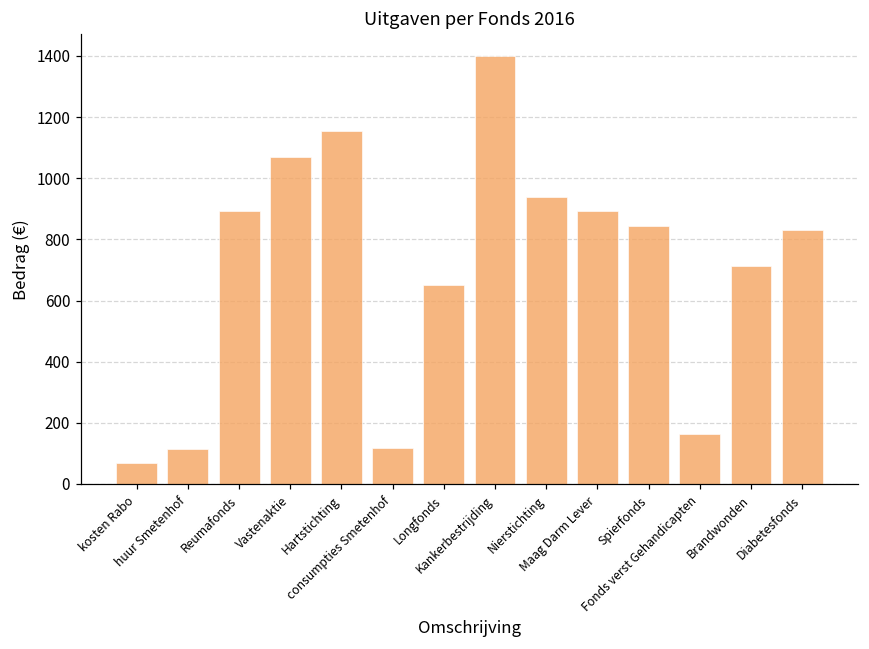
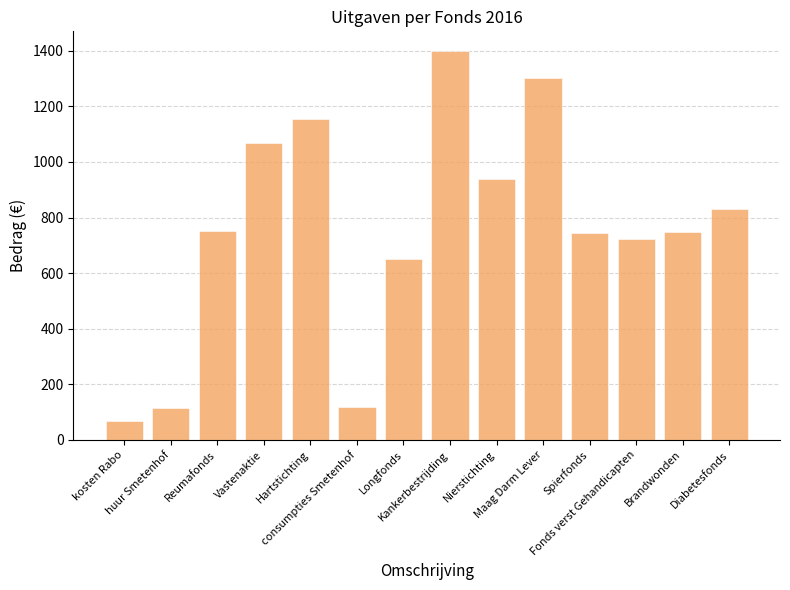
  {
    "kosten Rabo": 70,
    "huur Smetenhof": 110,
-   "Reumafonds": 890,
+   "Reumafonds": 750,
    "Vastenaktie": 1070,
    "Hartstichting": 1160,
    "consumpties Smetenhof": 120,
    "Longfonds": 650,
    "Kankerbestrijding": 1400,
    "Nierstichting": 940,
-   "Maag Darm Lever": 890,
-   "Spierfonds": 840,
-   "Fonds verst Gehandicapten": 160,
-   "Brandwonden": 710,
+   "Maag Darm Lever": 1300,
+   "Spierfonds": 740,
+   "Fonds verst Gehandicapten": 720,
+   "Brandwonden": 750,
    "Diabetesfonds": 830
  }
